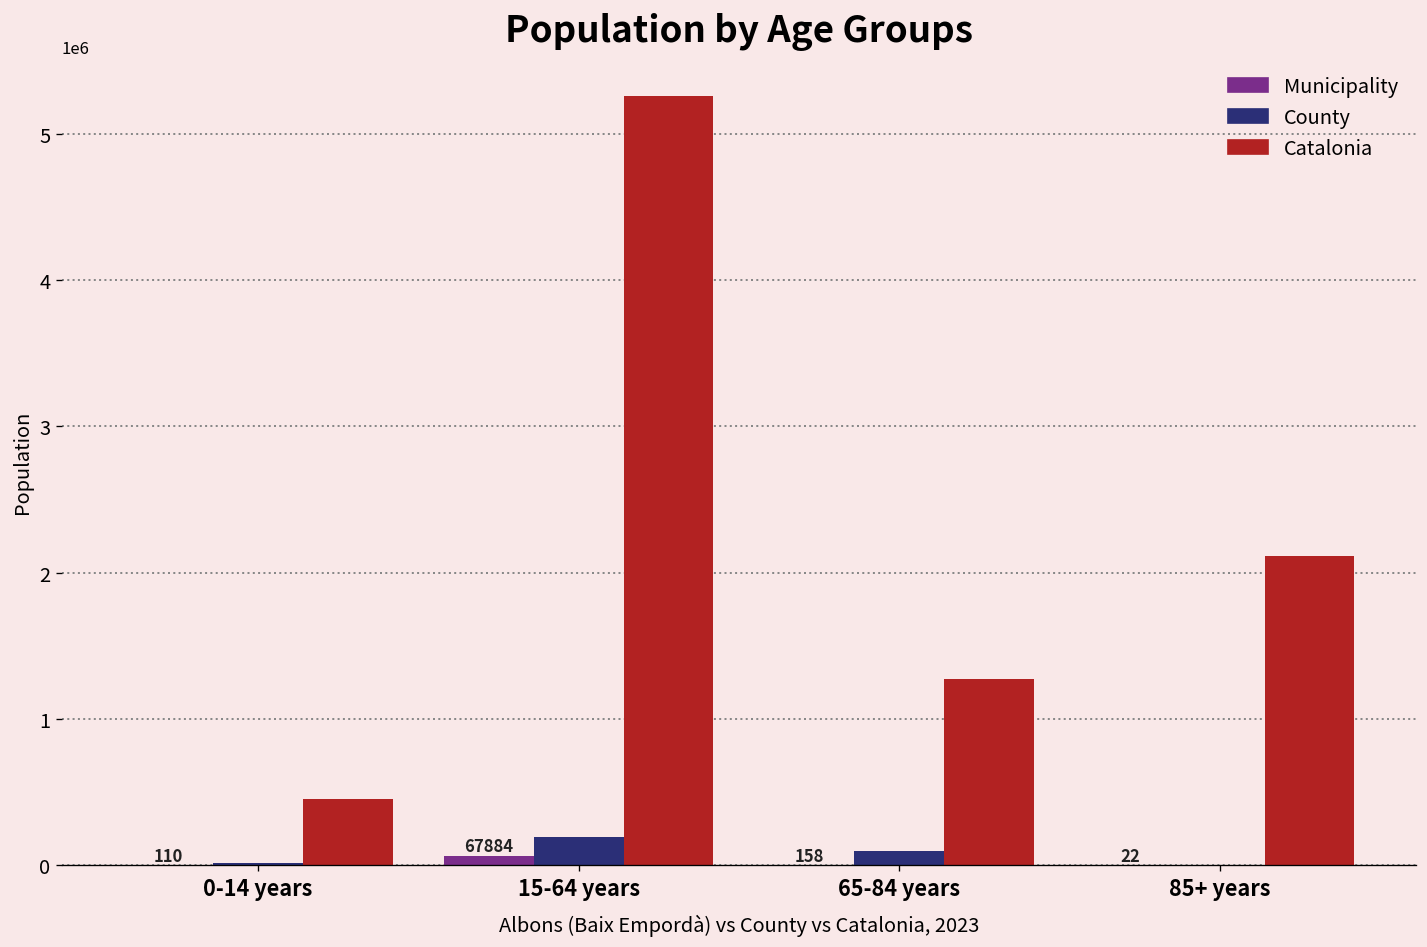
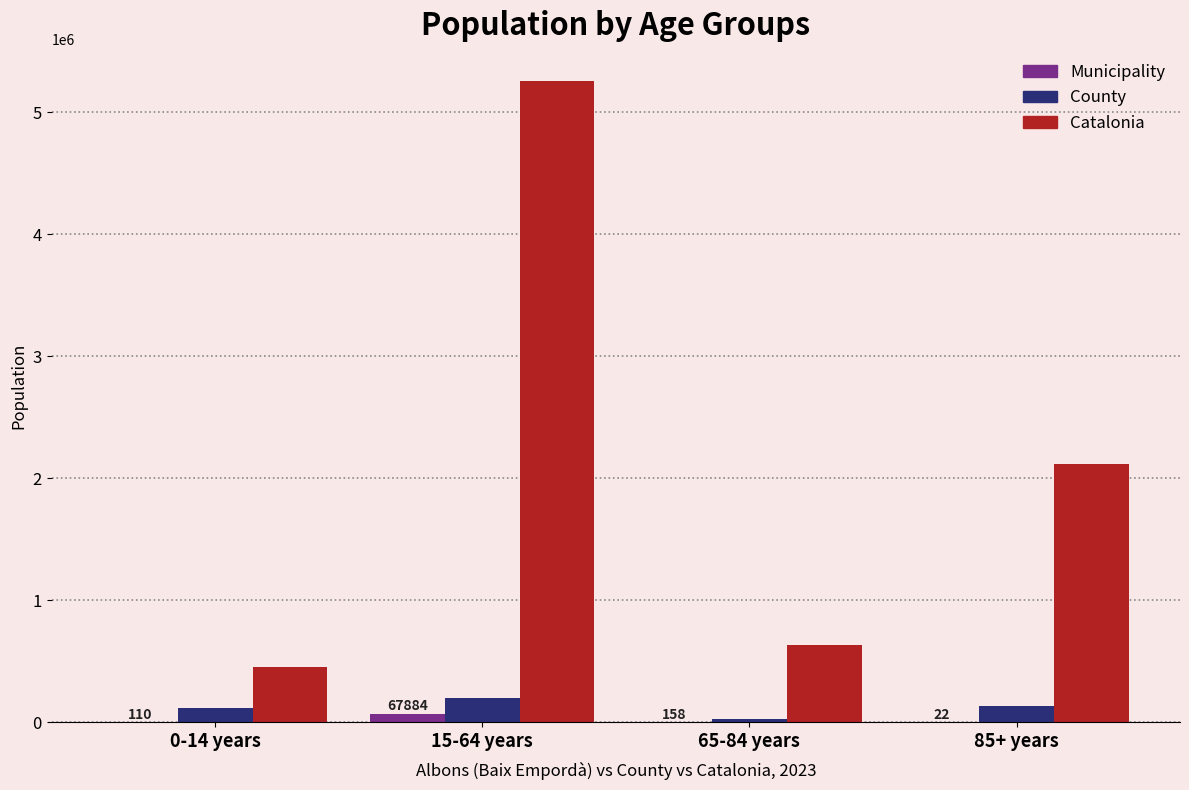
  {
    "Municipality": {
      "0-14 years": 110,
      "15-64 years": 67884,
      "65-84 years": 158,
      "85+ years": 22
    },
    "County": {
-     "0-14 years": 20000,
+     "0-14 years": 110000,
      "15-64 years": 200000,
-     "65-84 years": 100000,
-     "85+ years": 0
+     "65-84 years": 20000,
+     "85+ years": 140000
    },
    "Catalonia": {
      "0-14 years": 450000,
      "15-64 years": 5260000,
-     "65-84 years": 1270000,
+     "65-84 years": 630000,
      "85+ years": 2120000
    }
  }
